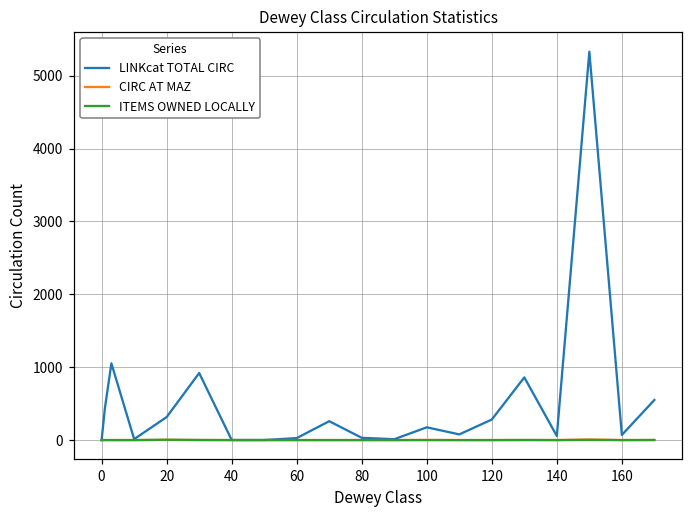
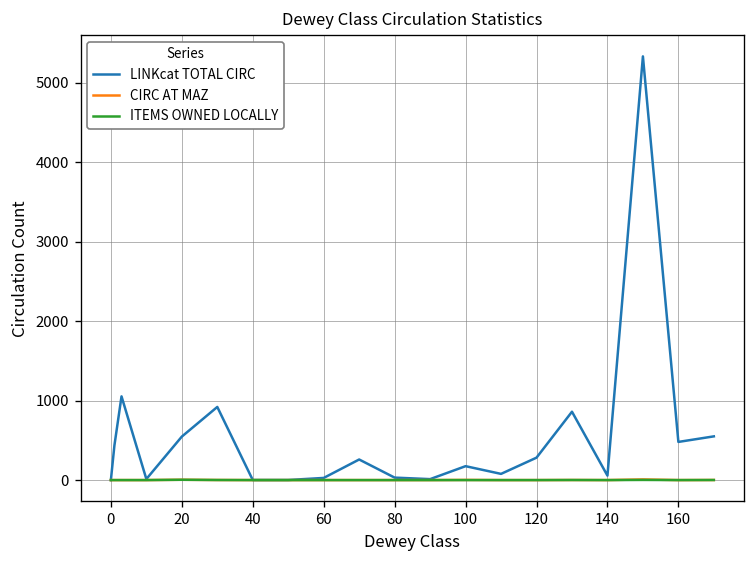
  {
    "LINKcat TOTAL CIRC": {
-     "20": 300,
+     "20": 500,
      "100": 200,
      "120": 300,
      "140": 100,
-     "160": 100
+     "160": 500
    },
    "ITEMS OWNED LOCALLY": {
      "20": 0,
      "100": 0,
      "120": 0,
      "140": 0,
      "160": 0
    }
  }
